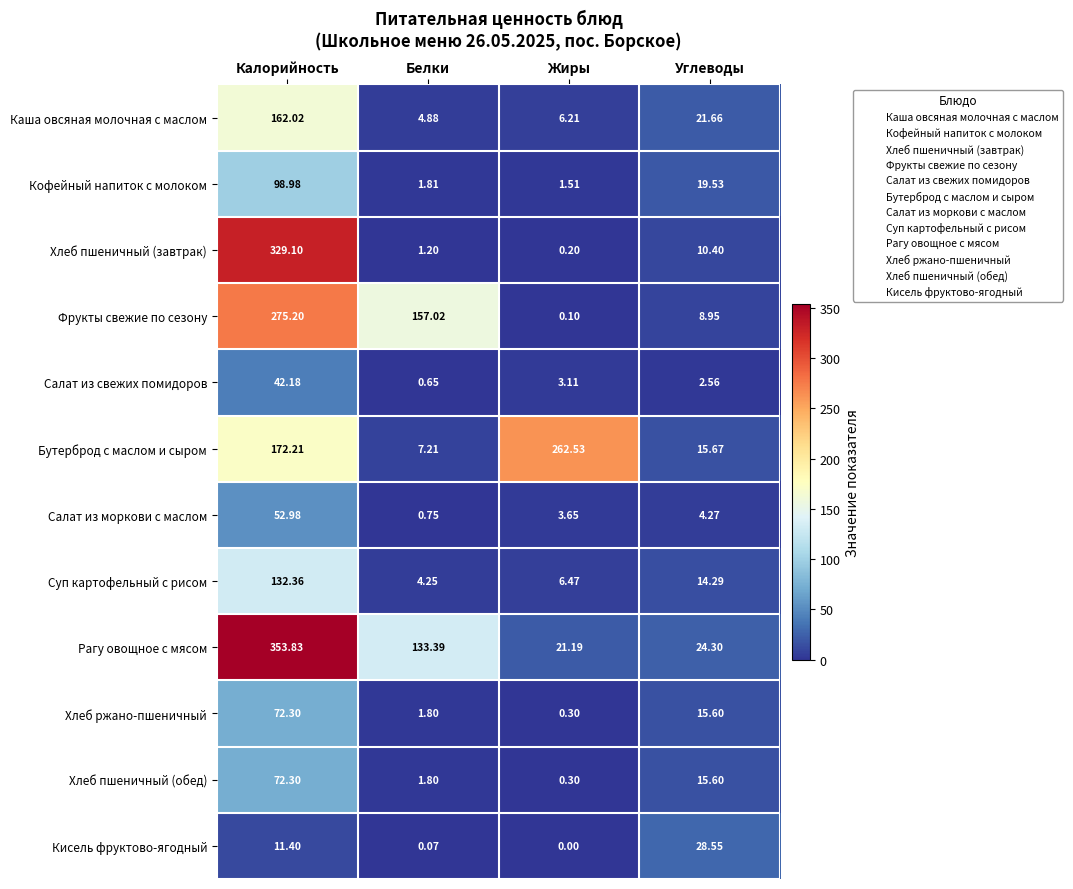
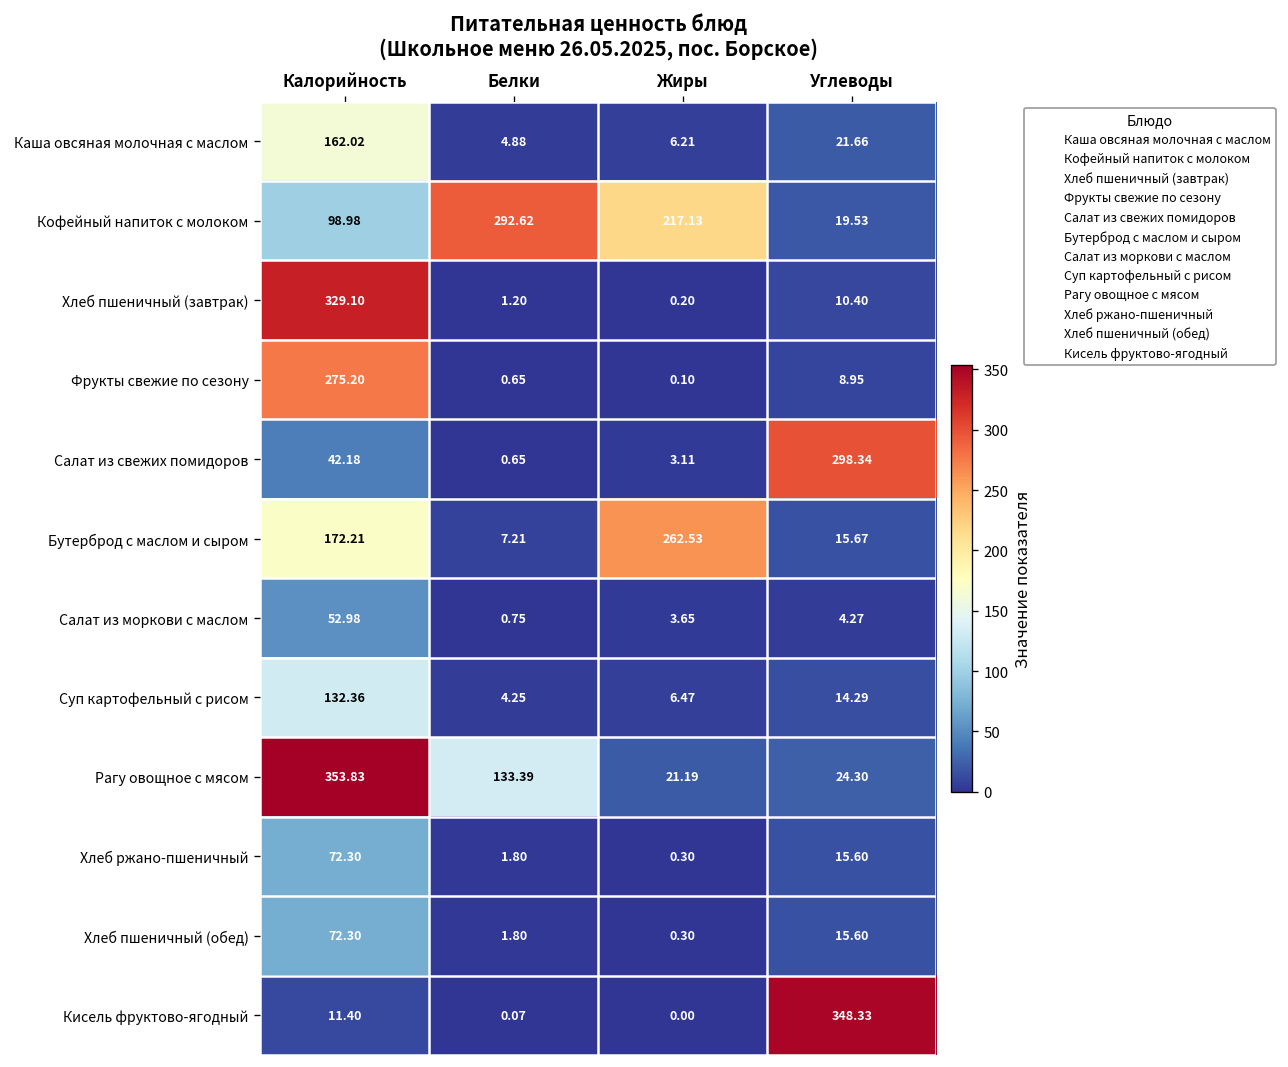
  {
    "Каша овсяная молочная с маслом": {
      "Калорийность": 162.02,
      "Белки": 4.88,
      "Жиры": 6.21,
      "Углеводы": 21.66
    },
    "Кофейный напиток с молоком": {
      "Калорийность": 98.98,
-     "Белки": 1.81,
-     "Жиры": 1.51,
+     "Белки": 292.62,
+     "Жиры": 217.13,
      "Углеводы": 19.53
    },
    "Хлеб пшеничный (завтрак)": {
      "Калорийность": 329.10,
      "Белки": 1.20,
      "Жиры": 0.20,
      "Углеводы": 10.40
    },
    "Фрукты свежие по сезону": {
      "Калорийность": 275.20,
-     "Белки": 157.02,
+     "Белки": 0.65,
      "Жиры": 0.10,
      "Углеводы": 8.95
    },
    "Салат из свежих помидоров": {
      "Калорийность": 42.18,
      "Белки": 0.65,
      "Жиры": 3.11,
-     "Углеводы": 2.56
+     "Углеводы": 298.34
    },
    "Бутерброд с маслом и сыром": {
      "Калорийность": 172.21,
      "Белки": 7.21,
      "Жиры": 262.53,
      "Углеводы": 15.67
    },
    "Салат из моркови с маслом": {
      "Калорийность": 52.98,
      "Белки": 0.75,
      "Жиры": 3.65,
      "Углеводы": 4.27
    },
    "Суп картофельный с рисом": {
      "Калорийность": 132.36,
      "Белки": 4.25,
      "Жиры": 6.47,
      "Углеводы": 14.29
    },
    "Рагу овощное с мясом": {
      "Калорийность": 353.83,
      "Белки": 133.39,
      "Жиры": 21.19,
      "Углеводы": 24.30
    },
    "Хлеб ржано-пшеничный": {
      "Калорийность": 72.30,
      "Белки": 1.80,
      "Жиры": 0.30,
      "Углеводы": 15.60
    },
    "Хлеб пшеничный (обед)": {
      "Калорийность": 72.30,
      "Белки": 1.80,
      "Жиры": 0.30,
      "Углеводы": 15.60
    },
    "Кисель фруктово-ягодный": {
      "Калорийность": 11.40,
      "Белки": 0.07,
      "Жиры": 0.00,
-     "Углеводы": 28.55
+     "Углеводы": 348.33
    }
  }
